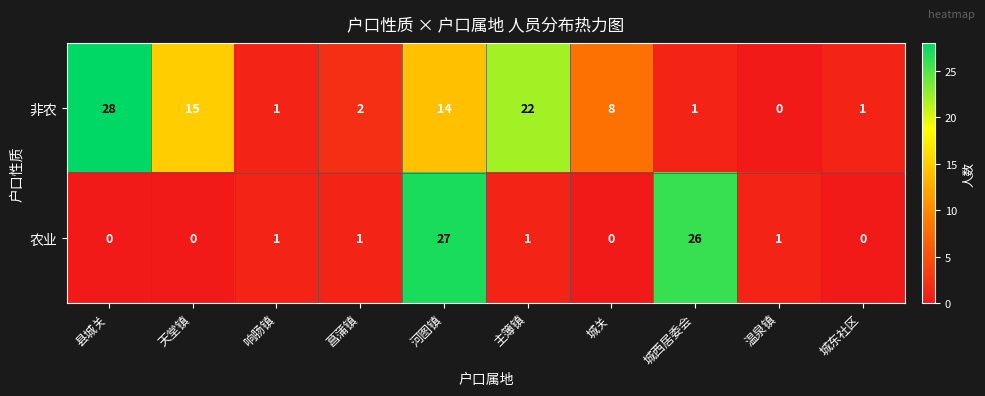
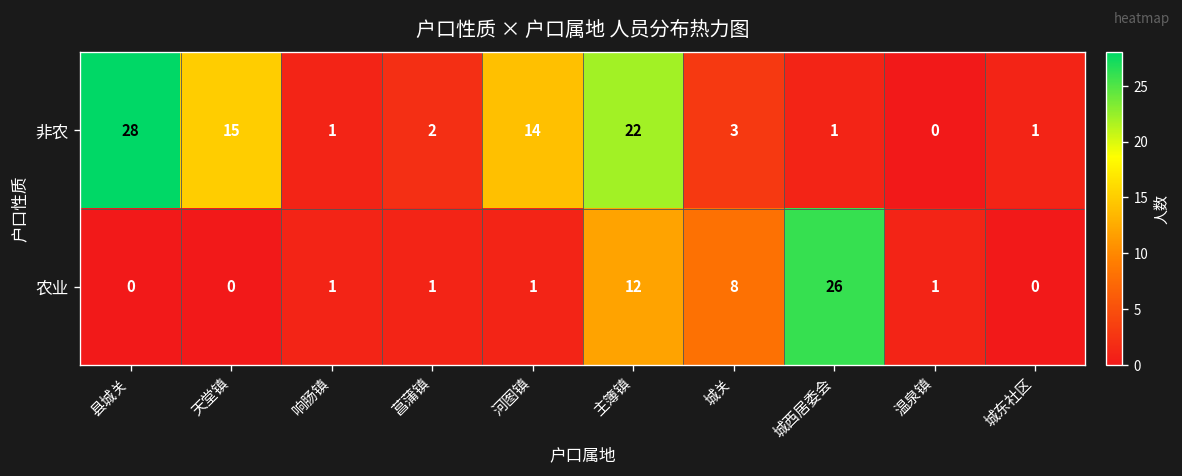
  {
    "非农": {
      "县城关": 28,
      "天堂镇": 15,
      "响肠镇": 1,
      "菖蒲镇": 2,
      "河图镇": 14,
      "主簿镇": 22,
-     "城关": 8,
+     "城关": 3,
      "城西居委会": 1,
      "温泉镇": 0,
      "城东社区": 1
    },
    "农业": {
      "县城关": 0,
      "天堂镇": 0,
      "响肠镇": 1,
      "菖蒲镇": 1,
-     "河图镇": 27,
-     "主簿镇": 1,
-     "城关": 0,
+     "河图镇": 1,
+     "主簿镇": 12,
+     "城关": 8,
      "城西居委会": 26,
      "温泉镇": 1,
      "城东社区": 0
    }
  }
